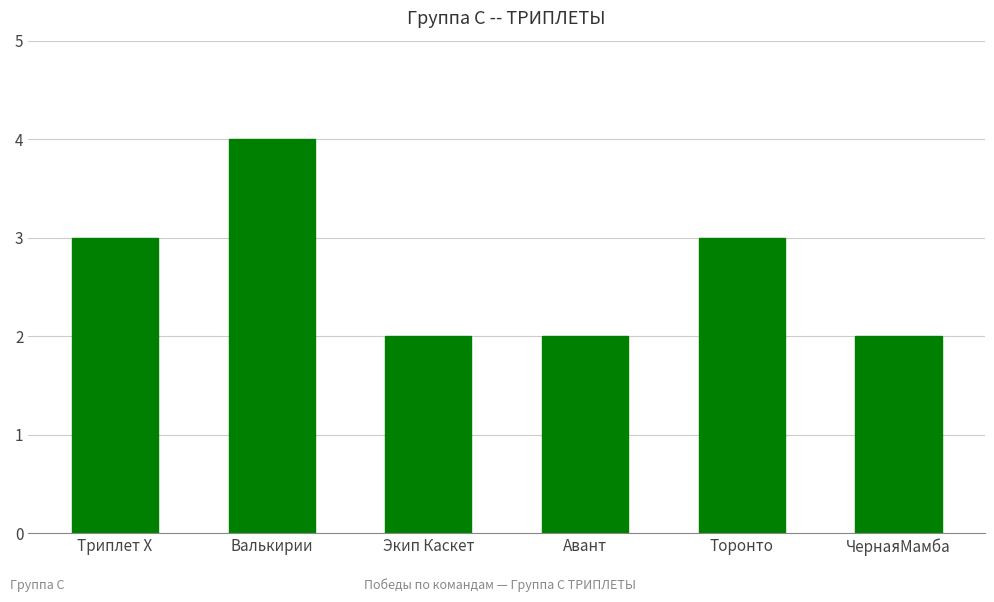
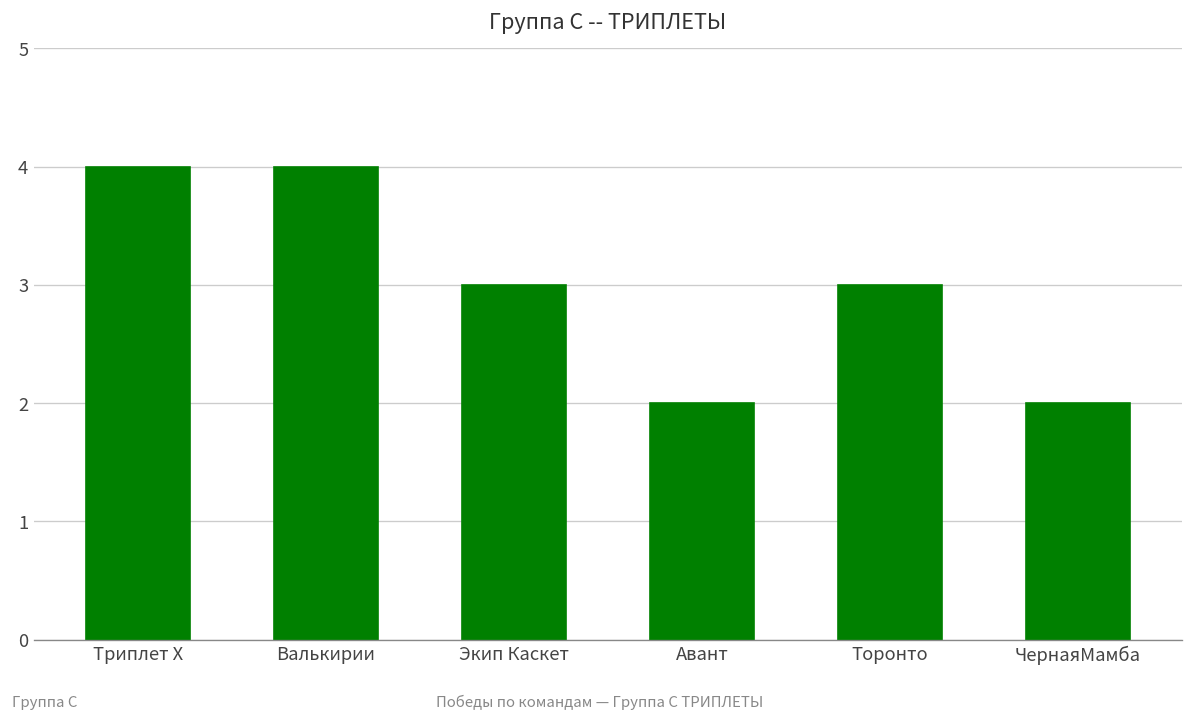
  {
-   "Триплет Х": 3,
+   "Триплет Х": 4,
    "Валькирии": 4,
-   "Экип Каскет": 2,
+   "Экип Каскет": 3,
    "Авант": 2,
    "Торонто": 3,
    "ЧернаяМамба": 2
  }
